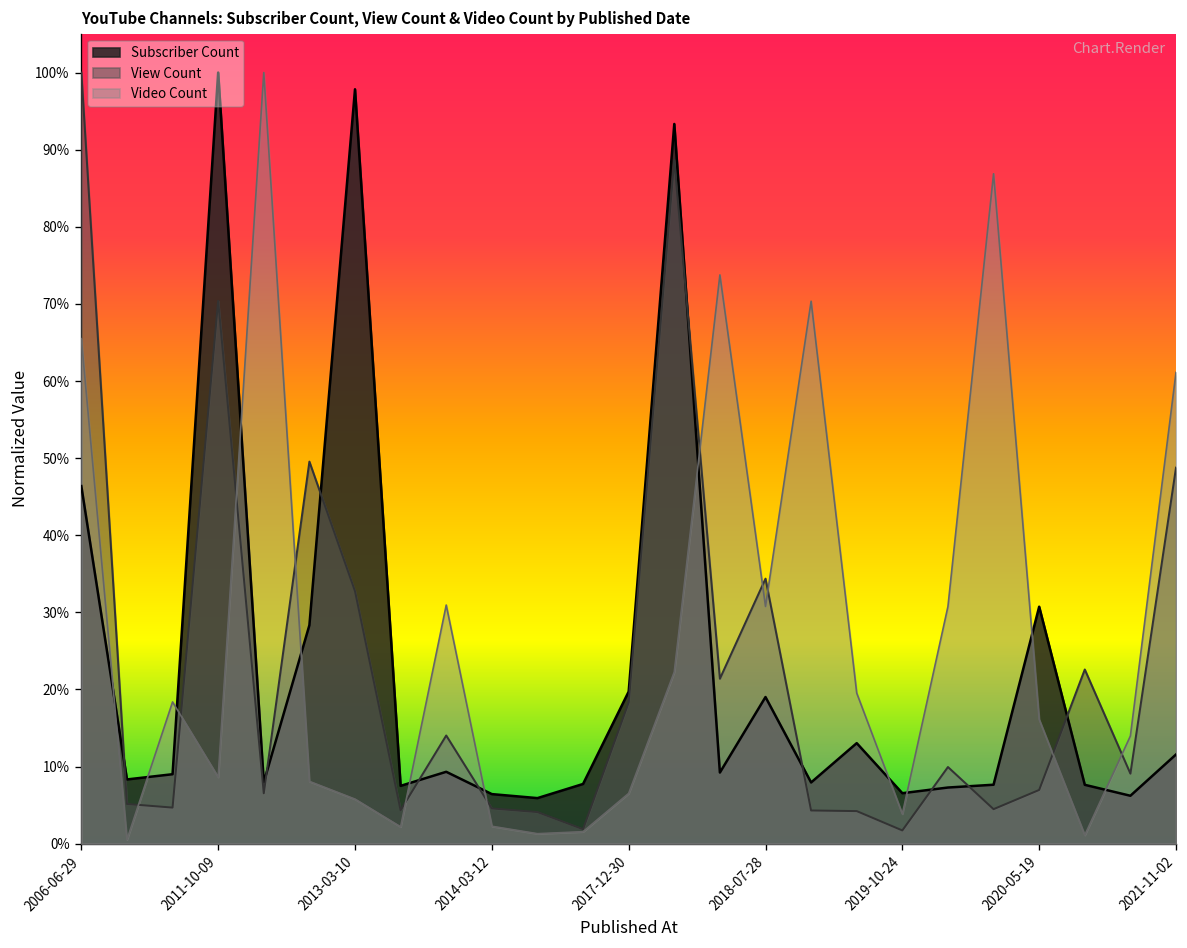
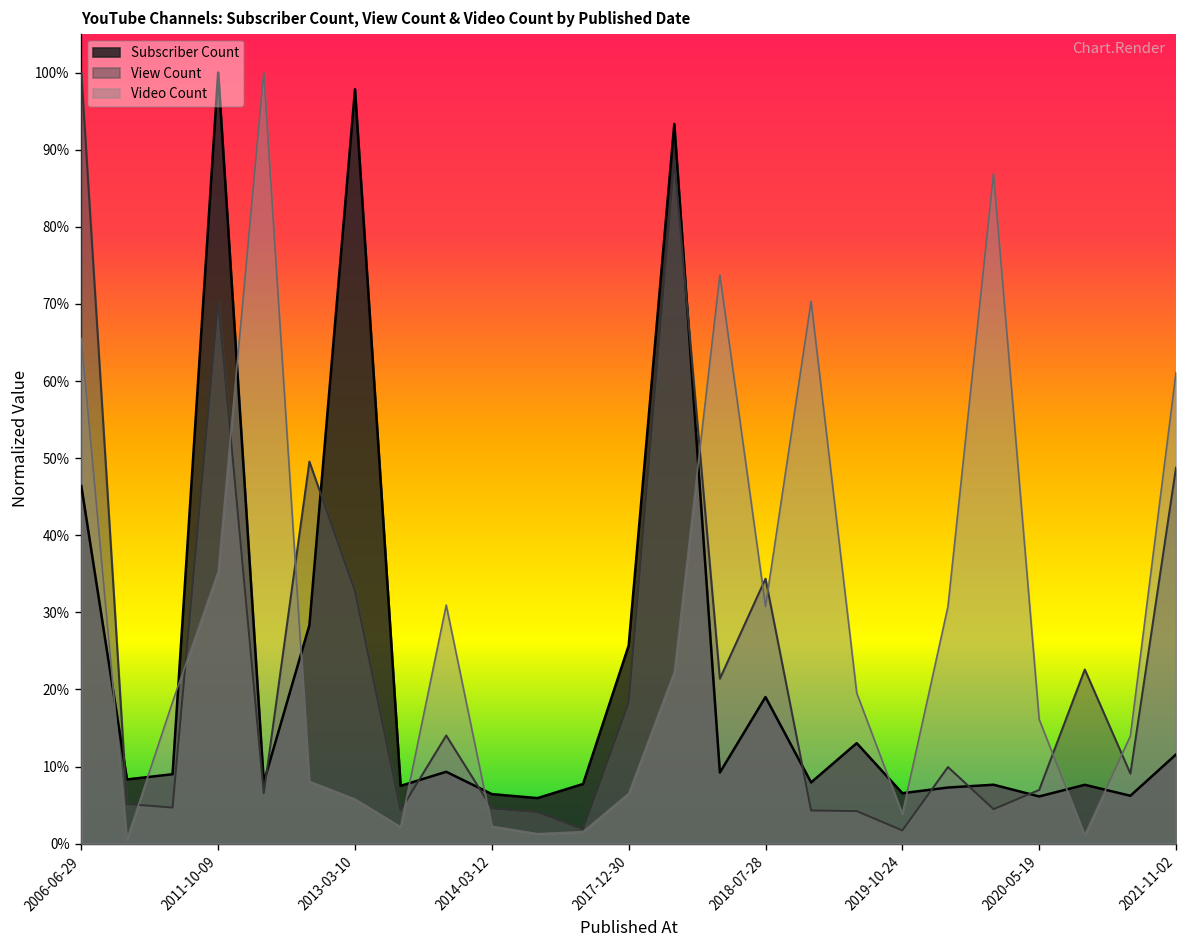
  {
    "Subscriber Count": {
      "2006-06-29": "46%",
      "2013-03-10": "98%",
      "2014-03-12": "6%",
-     "2017-12-30": "20%",
+     "2017-12-30": "26%",
      "2018-07-28": "19%",
      "2019-10-24": "7%",
-     "2020-05-19": "31%",
+     "2020-05-19": "6%",
      "2021-11-02": "12%"
    },
    "View Count": {
      "2006-06-29": "100%",
      "2011-10-09": "70%",
      "2013-03-10": "33%",
      "2014-03-12": "5%",
      "2017-12-30": "18%",
      "2018-07-28": "34%",
      "2019-10-24": "2%",
      "2020-05-19": "7%",
      "2021-11-02": "49%"
    },
    "Video Count": {
      "2006-06-29": "65%",
-     "2011-10-09": "9%",
+     "2011-10-09": "35%",
      "2013-03-10": "6%",
      "2014-03-12": "2%",
      "2017-12-30": "7%",
      "2018-07-28": "31%",
      "2019-10-24": "4%",
      "2020-05-19": "16%",
      "2021-11-02": "61%"
    }
  }
